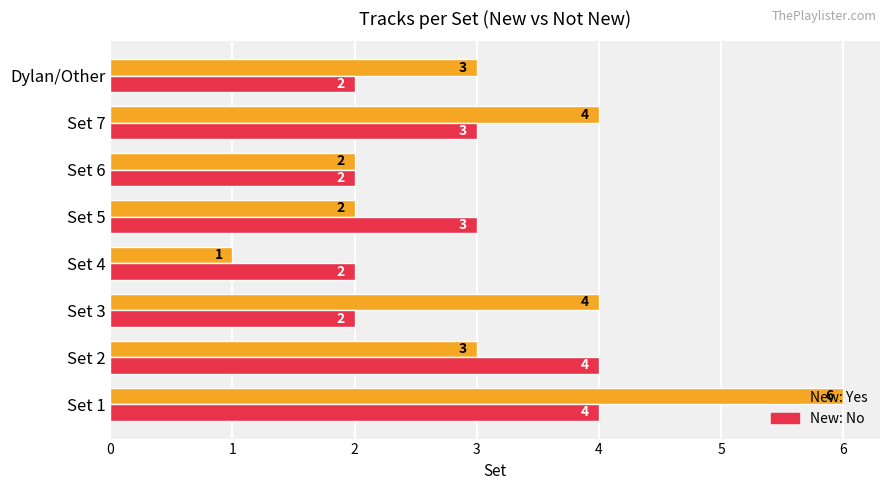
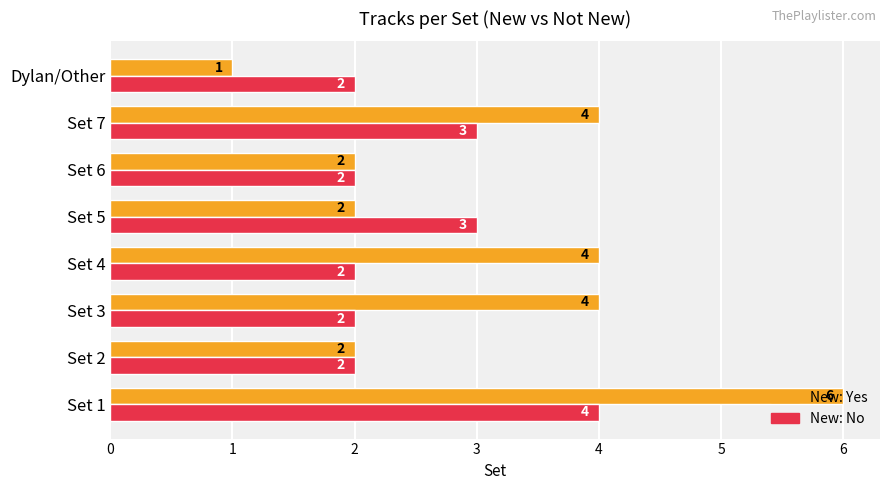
  {
    "New: Yes": {
-     "Dylan/Other": 3,
+     "Dylan/Other": 1,
      "Set 7": 4,
      "Set 6": 2,
      "Set 5": 2,
-     "Set 4": 1,
+     "Set 4": 4,
      "Set 3": 4,
-     "Set 2": 3,
+     "Set 2": 2,
      "Set 1": 6
    },
    "New: No": {
      "Dylan/Other": 2,
      "Set 7": 3,
      "Set 6": 2,
      "Set 5": 3,
      "Set 4": 2,
      "Set 3": 2,
-     "Set 2": 4,
+     "Set 2": 2,
      "Set 1": 4
    }
  }
